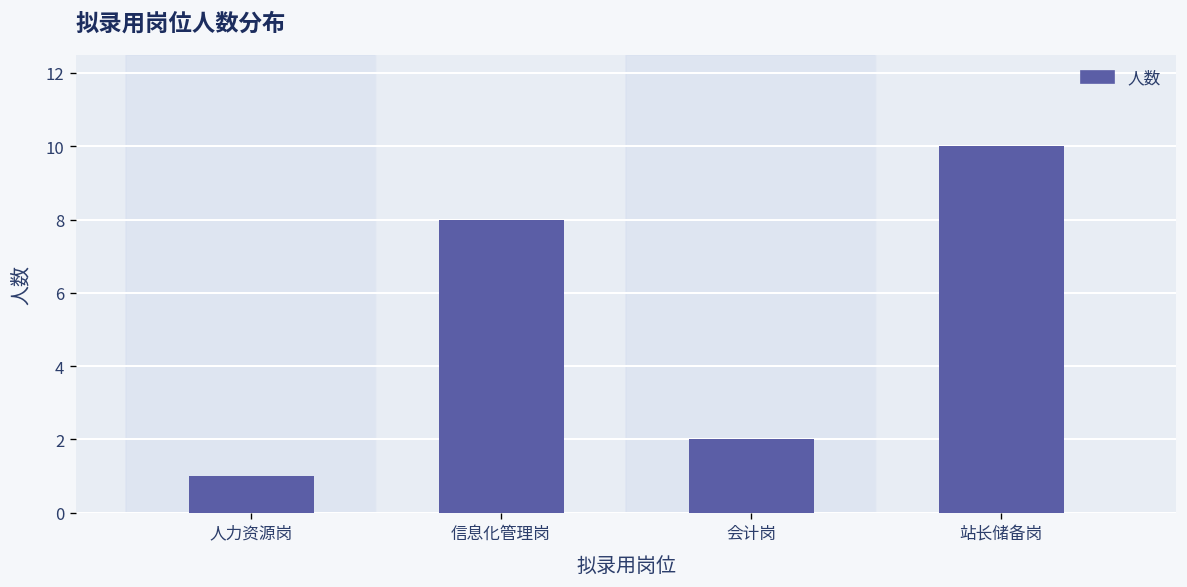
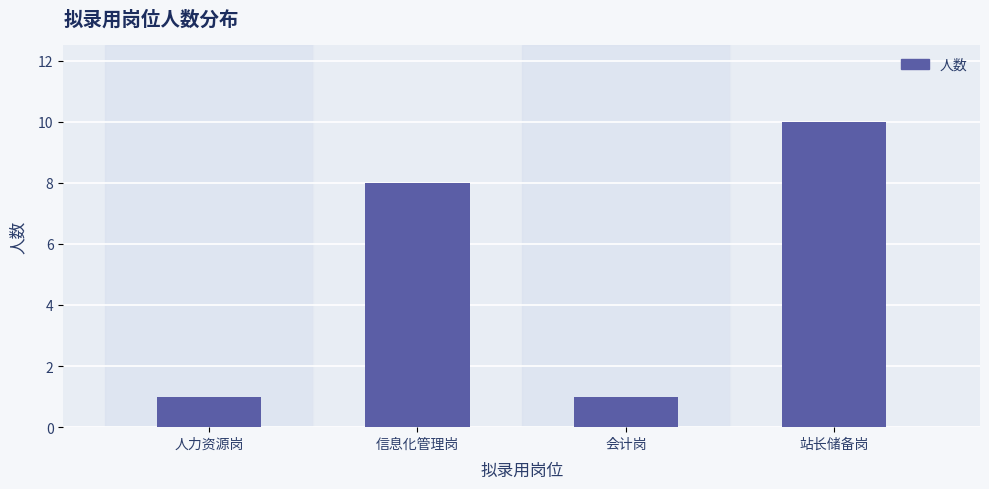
  {
    "人力资源岗": 1,
    "信息化管理岗": 8,
-   "会计岗": 2,
+   "会计岗": 1,
    "站长储备岗": 10
  }
